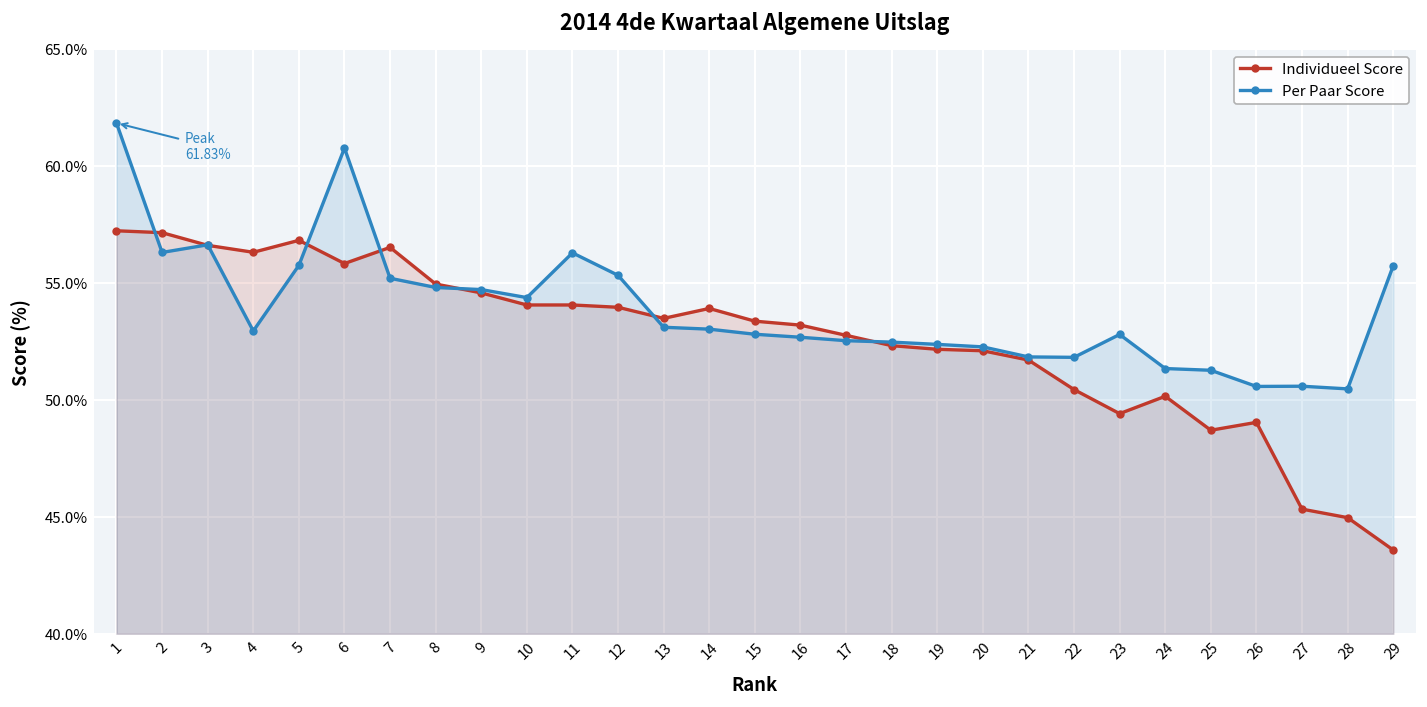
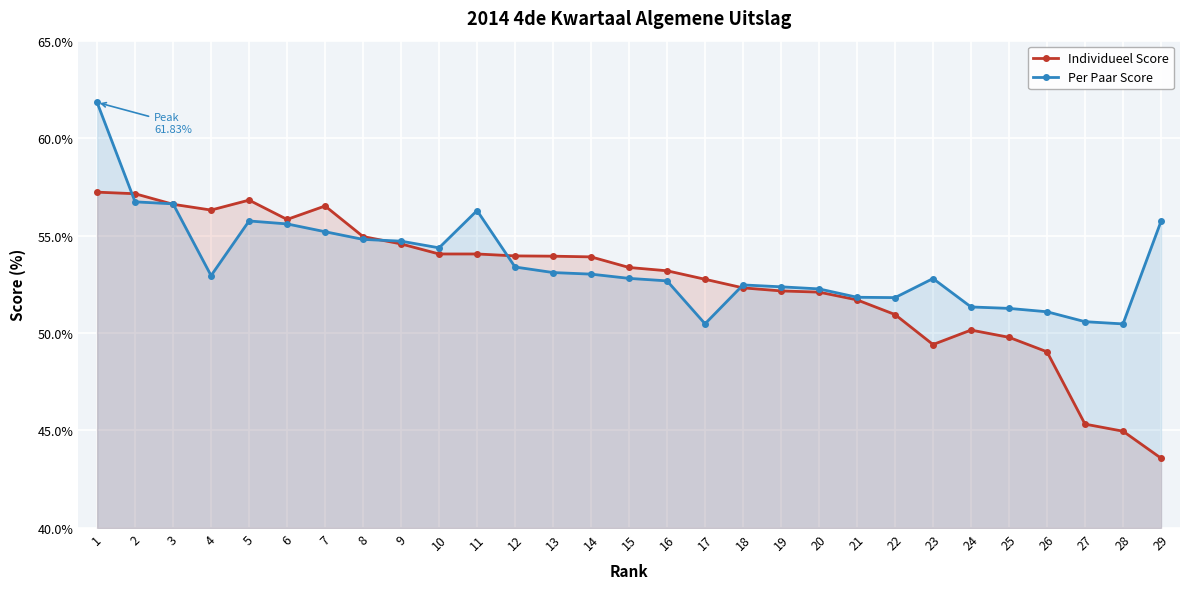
  {
    "Individueel Score": {
      "1": "57.2%",
      "2": "57.1%",
      "4": "56.3%",
      "5": "56.8%",
      "6": "55.8%",
      "7": "56.5%",
      "8": "55.0%",
      "9": "54.6%",
      "10": "54.1%",
      "11": "54.1%",
      "12": "54.0%",
-     "13": "53.5%",
+     "13": "53.9%",
      "14": "53.9%",
      "15": "53.4%",
      "16": "53.2%",
      "17": "52.8%",
      "18": "52.3%",
      "19": "52.2%",
      "20": "52.1%",
      "21": "51.7%",
-     "22": "50.4%",
+     "22": "50.9%",
      "23": "49.4%",
      "24": "50.2%",
-     "25": "48.7%",
+     "25": "49.8%",
      "26": "49.0%",
      "27": "45.3%",
      "28": "45.0%",
      "29": "43.6%"
    },
    "Per Paar Score": {
-     "2": "56.3%",
+     "2": "56.7%",
      "4": "52.9%",
      "5": "55.8%",
-     "6": "60.8%",
+     "6": "55.6%",
      "7": "55.2%",
      "8": "54.8%",
      "9": "54.7%",
      "10": "54.4%",
      "11": "56.3%",
-     "12": "55.3%",
+     "12": "53.4%",
      "13": "53.1%",
      "14": "53.0%",
      "15": "52.8%",
      "16": "52.7%",
-     "17": "52.5%",
+     "17": "50.5%",
      "18": "52.5%",
      "19": "52.4%",
      "20": "52.3%",
      "21": "51.8%",
      "22": "51.8%",
      "23": "52.8%",
      "24": "51.3%",
      "25": "51.3%",
-     "26": "50.6%",
+     "26": "51.1%",
      "27": "50.6%",
      "28": "50.5%",
      "29": "55.7%"
    }
  }
